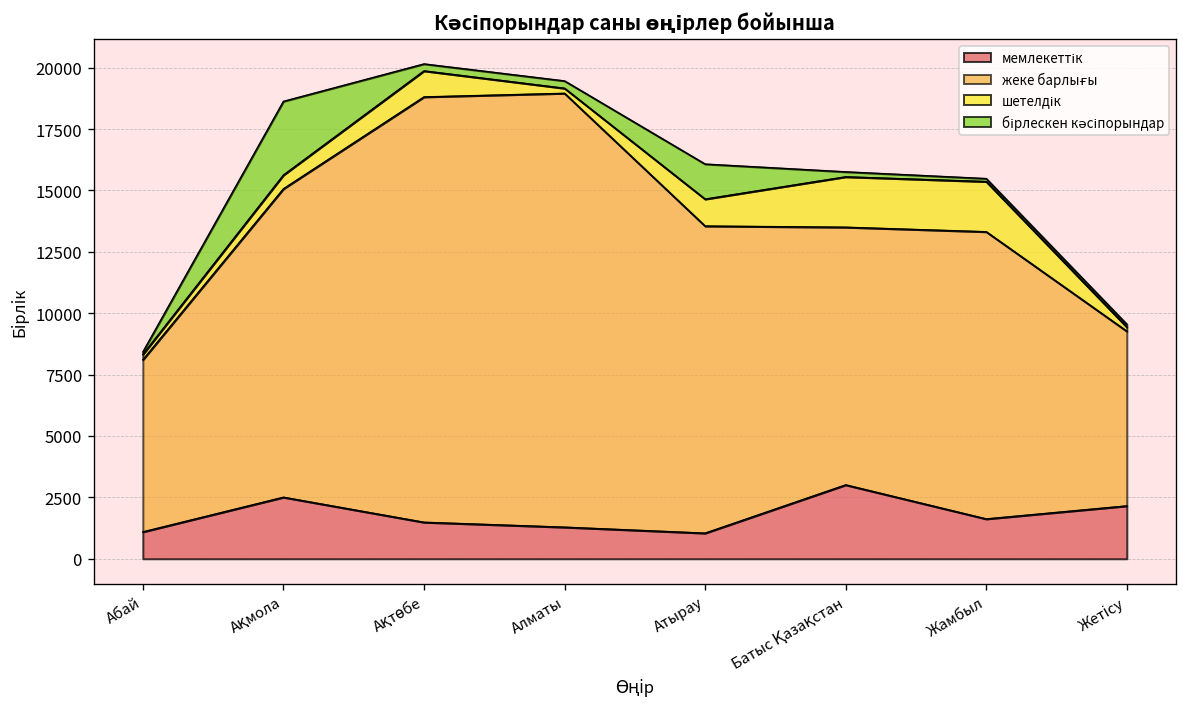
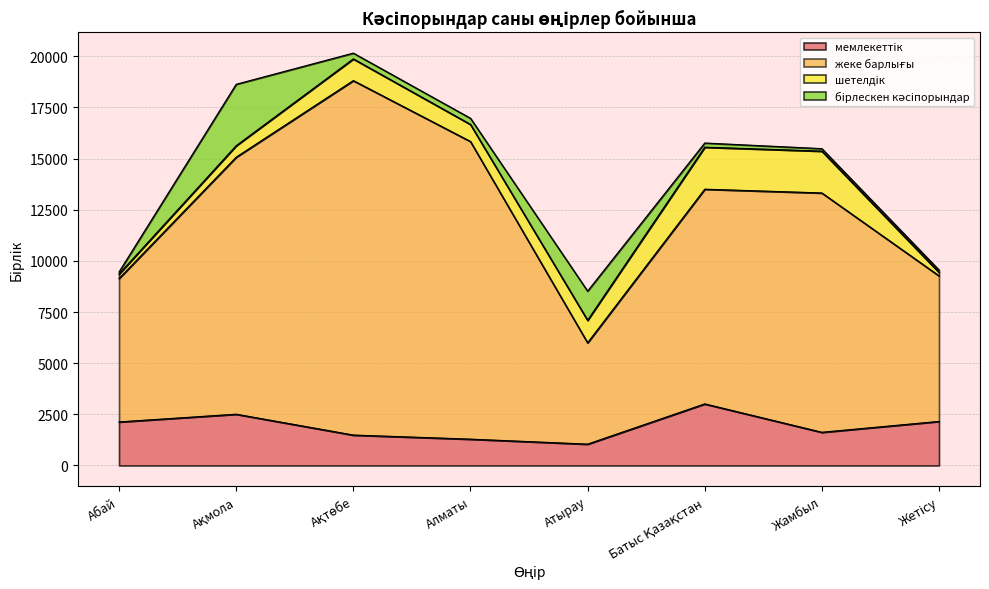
  {
    "мемлекеттік": {
-     "Абай": 1100,
+     "Абай": 2100,
      "Ақмола": 2500,
      "Ақтөбе": 1500,
      "Алматы": 1300,
      "Атырау": 1000,
      "Батыс Қазақстан": 3000,
      "Жамбыл": 1600,
      "Жетісу": 2200
    },
    "жеке барлығы": {
      "Абай": 7000,
      "Ақмола": 12600,
      "Ақтөбе": 17300,
-     "Алматы": 17700,
-     "Атырау": 12500,
+     "Алматы": 14500,
+     "Атырау": 5000,
      "Батыс Қазақстан": 10500,
      "Жамбыл": 11700,
      "Жетісу": 7100
    },
    "шетелдік": {
      "Ақмола": 600,
      "Ақтөбе": 1100,
-     "Алматы": 200,
+     "Алматы": 800,
      "Атырау": 1100,
      "Батыс Қазақстан": 2100
    },
    "бірлескен кәсіпорындар": {
      "Ақмола": 3000,
      "Ақтөбе": 300,
      "Алматы": 300,
      "Атырау": 1400,
      "Батыс Қазақстан": 200
    }
  }
